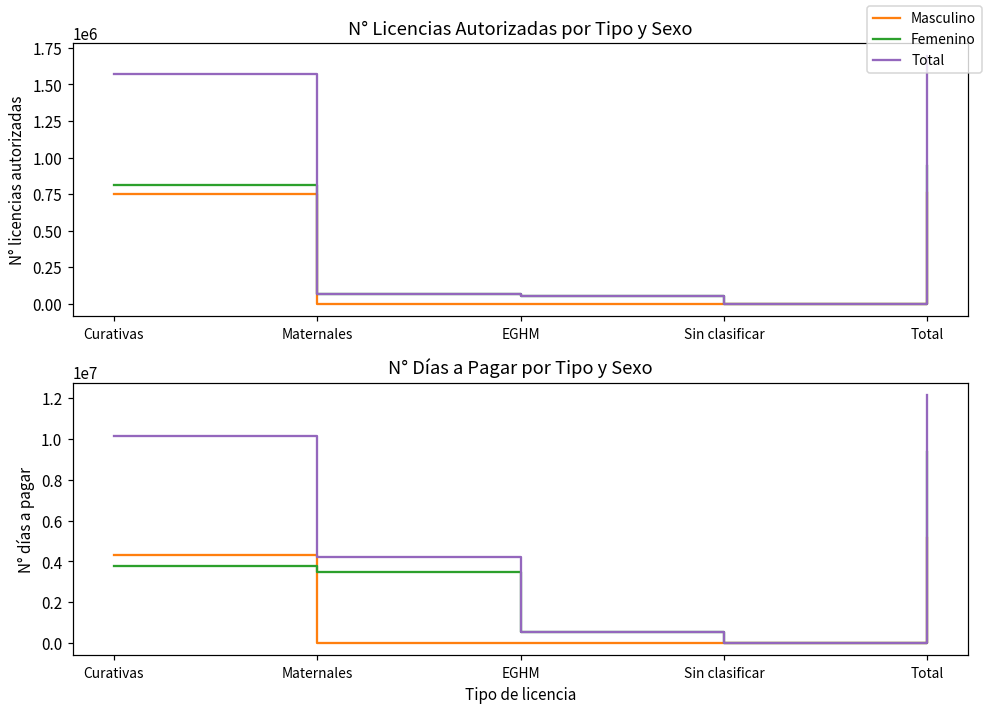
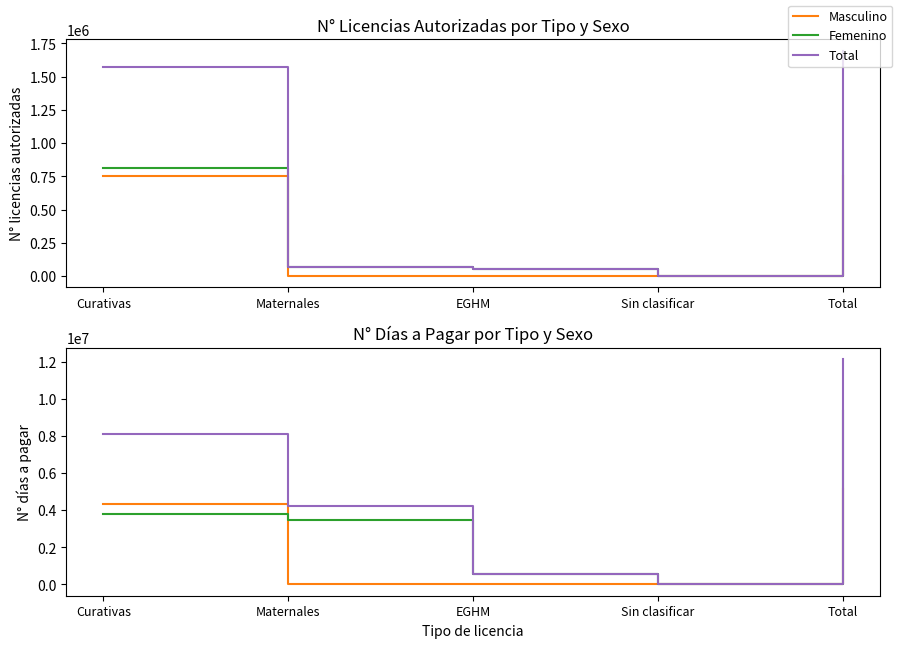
  {
    "N° Licencias Autorizadas por Tipo y Sexo": {
      "Masculino": {
        "Curativas": 750000,
        "Maternales": 0,
        "EGHM": 0,
        "Total": 750000
      },
      "Femenino": {
        "Curativas": 810000,
        "Total": 940000
      },
      "Total": {
        "Curativas": 1570000
      }
    },
    "N° Días a Pagar por Tipo y Sexo": {
      "Masculino": {
        "Curativas": 4300000,
        "Maternales": 0,
        "EGHM": 0,
        "Total": 5100000
      },
      "Femenino": {
        "Curativas": 3800000,
        "Maternales": 3500000,
        "Total": 9400000
      },
      "Total": {
-       "Curativas": 10100000,
+       "Curativas": 8100000,
        "Maternales": 4200000,
        "Total": 12100000
      }
    }
  }
